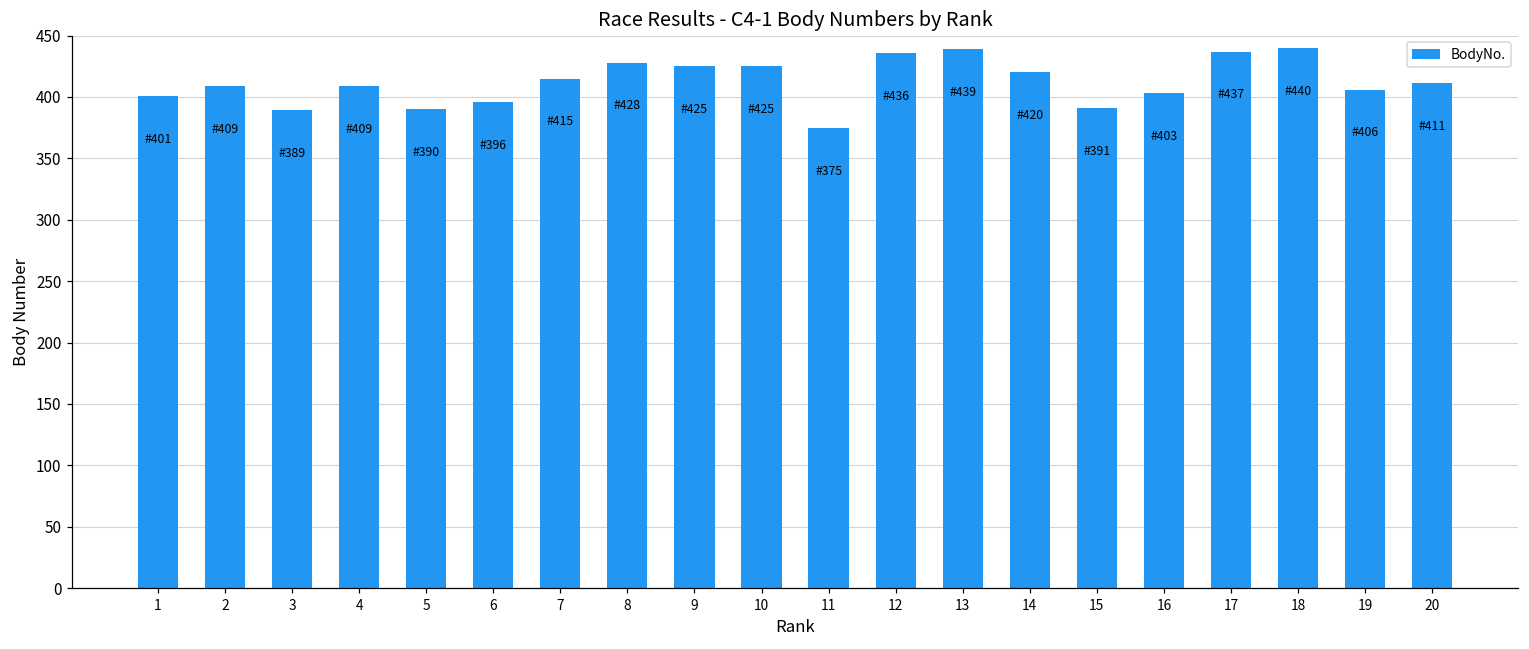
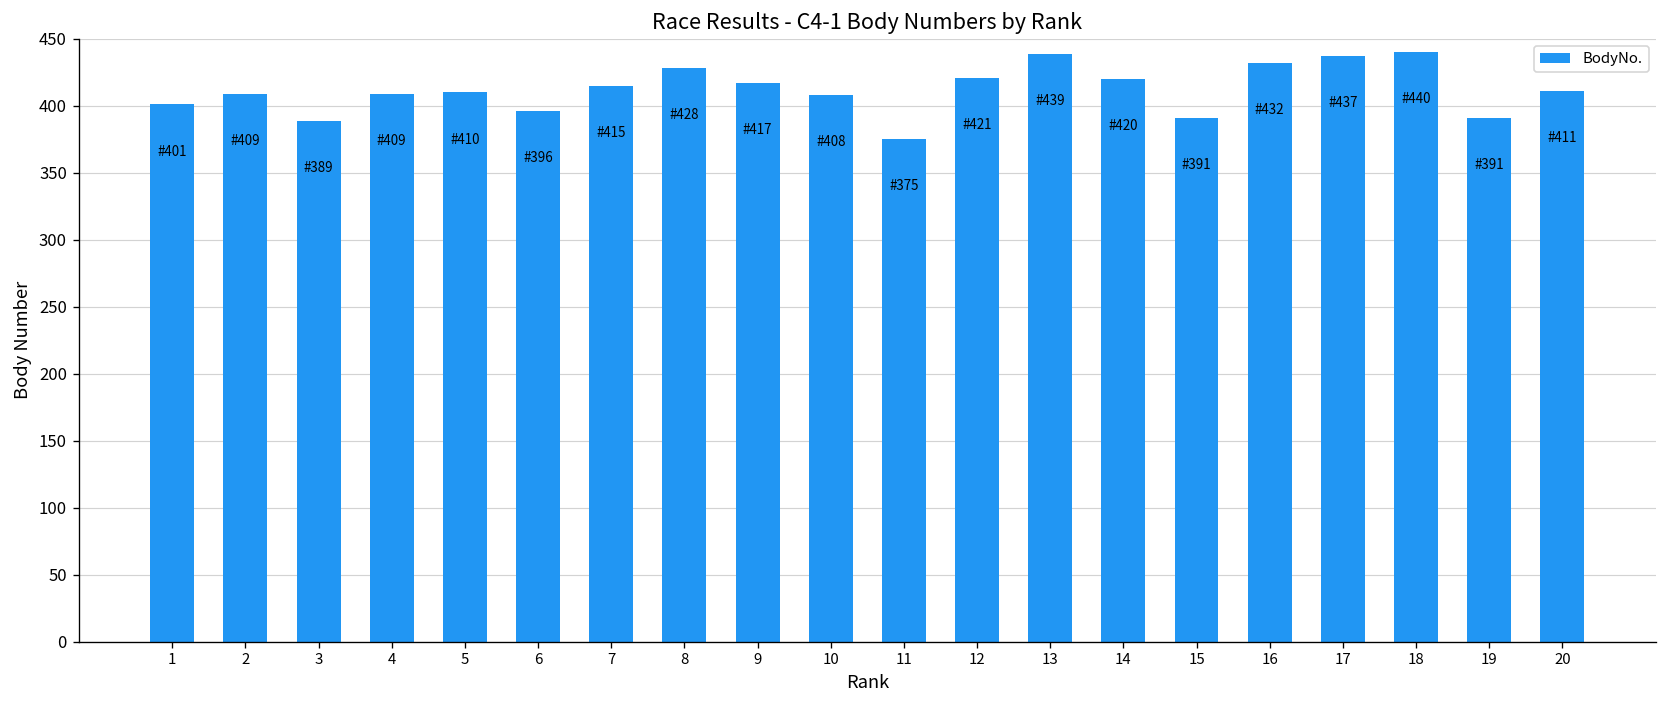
  {
    "1": 401,
    "2": 409,
    "3": 389,
    "4": 409,
-   "5": 390,
+   "5": 410,
    "6": 396,
    "7": 415,
    "8": 428,
-   "9": 425,
-   "10": 425,
+   "9": 417,
+   "10": 408,
    "11": 375,
-   "12": 436,
+   "12": 421,
    "13": 439,
    "14": 420,
    "15": 391,
-   "16": 403,
+   "16": 432,
    "17": 437,
    "18": 440,
-   "19": 406,
+   "19": 391,
    "20": 411
  }
